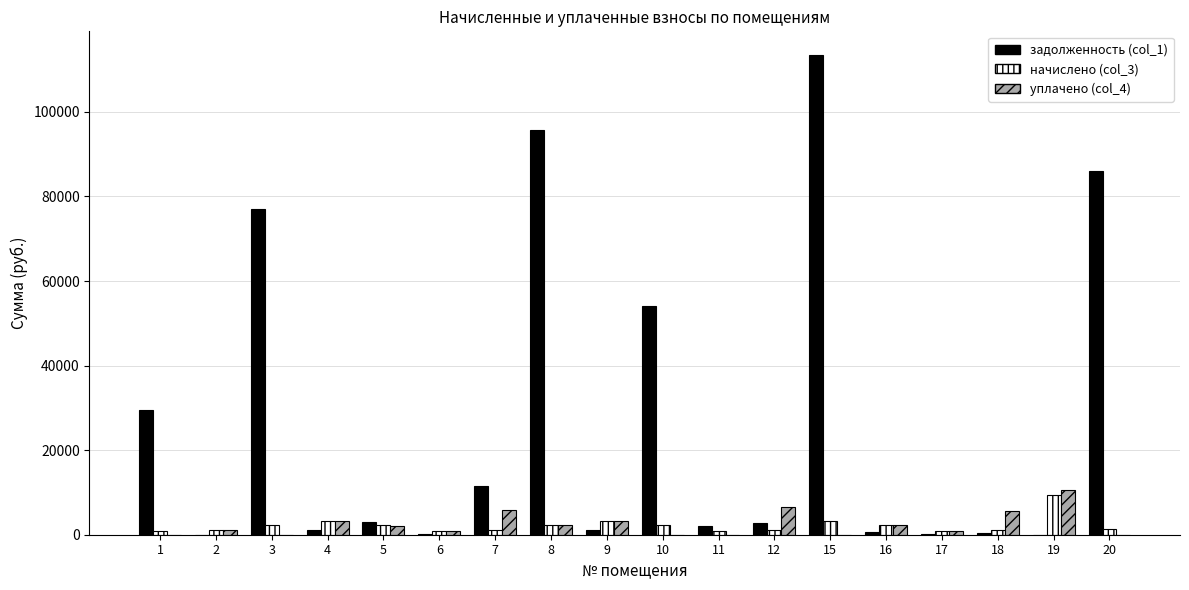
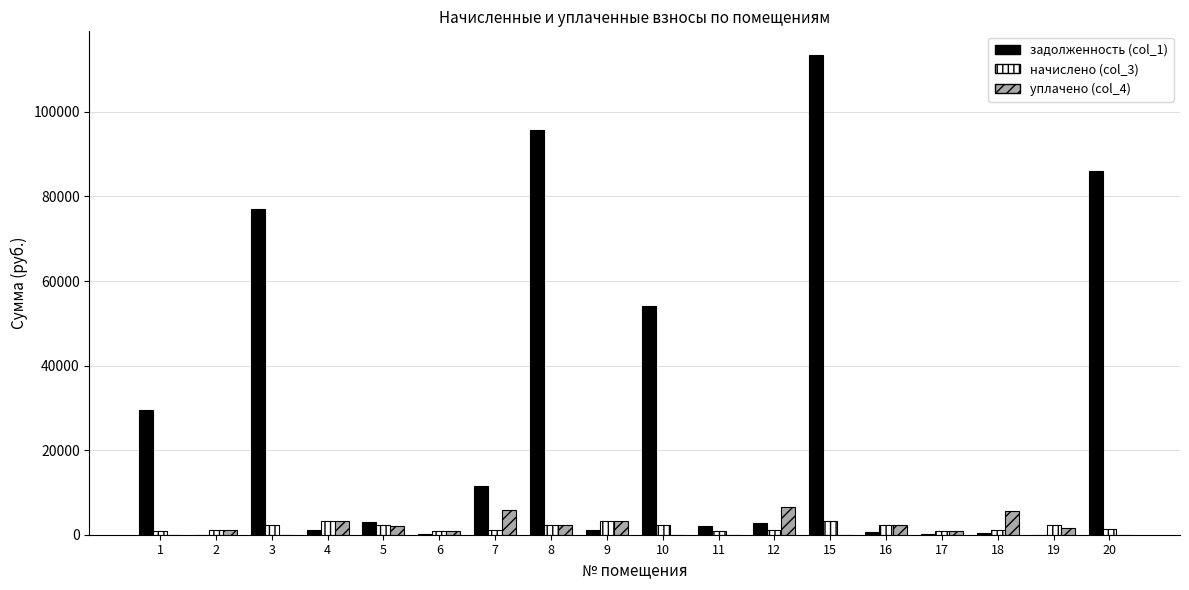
  {
    "задолженность (col_1)": {
      "1": 30000,
      "2": 0,
      "3": 77000,
      "4": 1000,
      "5": 3000,
      "7": 11000,
      "8": 96000,
      "9": 1000,
      "10": 54000,
      "11": 2000,
      "12": 3000,
      "15": 113000,
      "16": 1000,
      "19": 0,
      "20": 86000
    },
    "начислено (col_3)": {
      "1": 1000,
      "2": 1000,
      "3": 2000,
      "4": 3000,
      "5": 2000,
      "6": 1000,
      "7": 1000,
      "8": 2000,
      "9": 3000,
      "10": 2000,
      "11": 1000,
      "12": 1000,
      "15": 3000,
      "16": 2000,
      "17": 1000,
      "18": 1000,
-     "19": 9000,
+     "19": 2000,
      "20": 1000
    },
    "уплачено (col_4)": {
      "1": 0,
      "2": 1000,
      "3": 0,
      "4": 3000,
      "5": 2000,
      "6": 1000,
      "7": 6000,
      "8": 2000,
      "9": 3000,
      "10": 0,
      "11": 0,
      "12": 7000,
      "15": 0,
      "16": 2000,
      "17": 1000,
      "18": 6000,
-     "19": 11000,
+     "19": 1000,
      "20": 0
    }
  }
